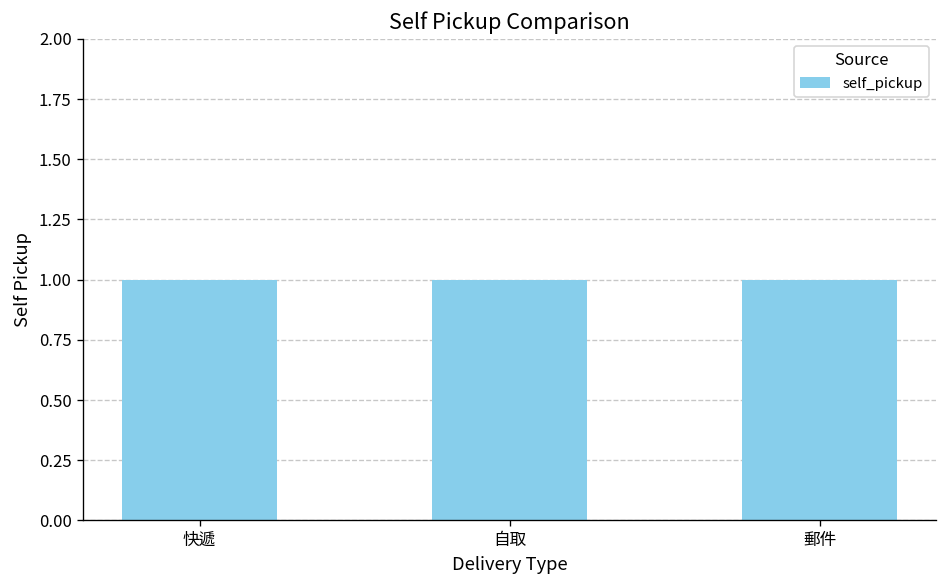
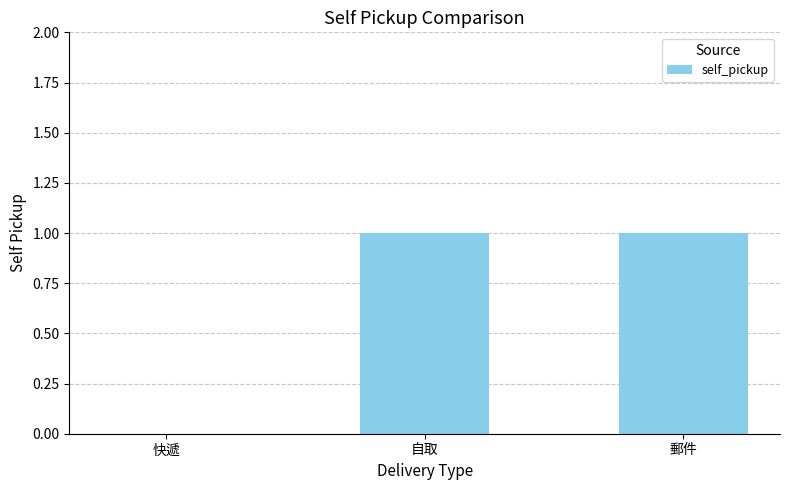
  {
-   "快遞": 1,
+   "快遞": 0,
    "自取": 1,
    "郵件": 1
  }
